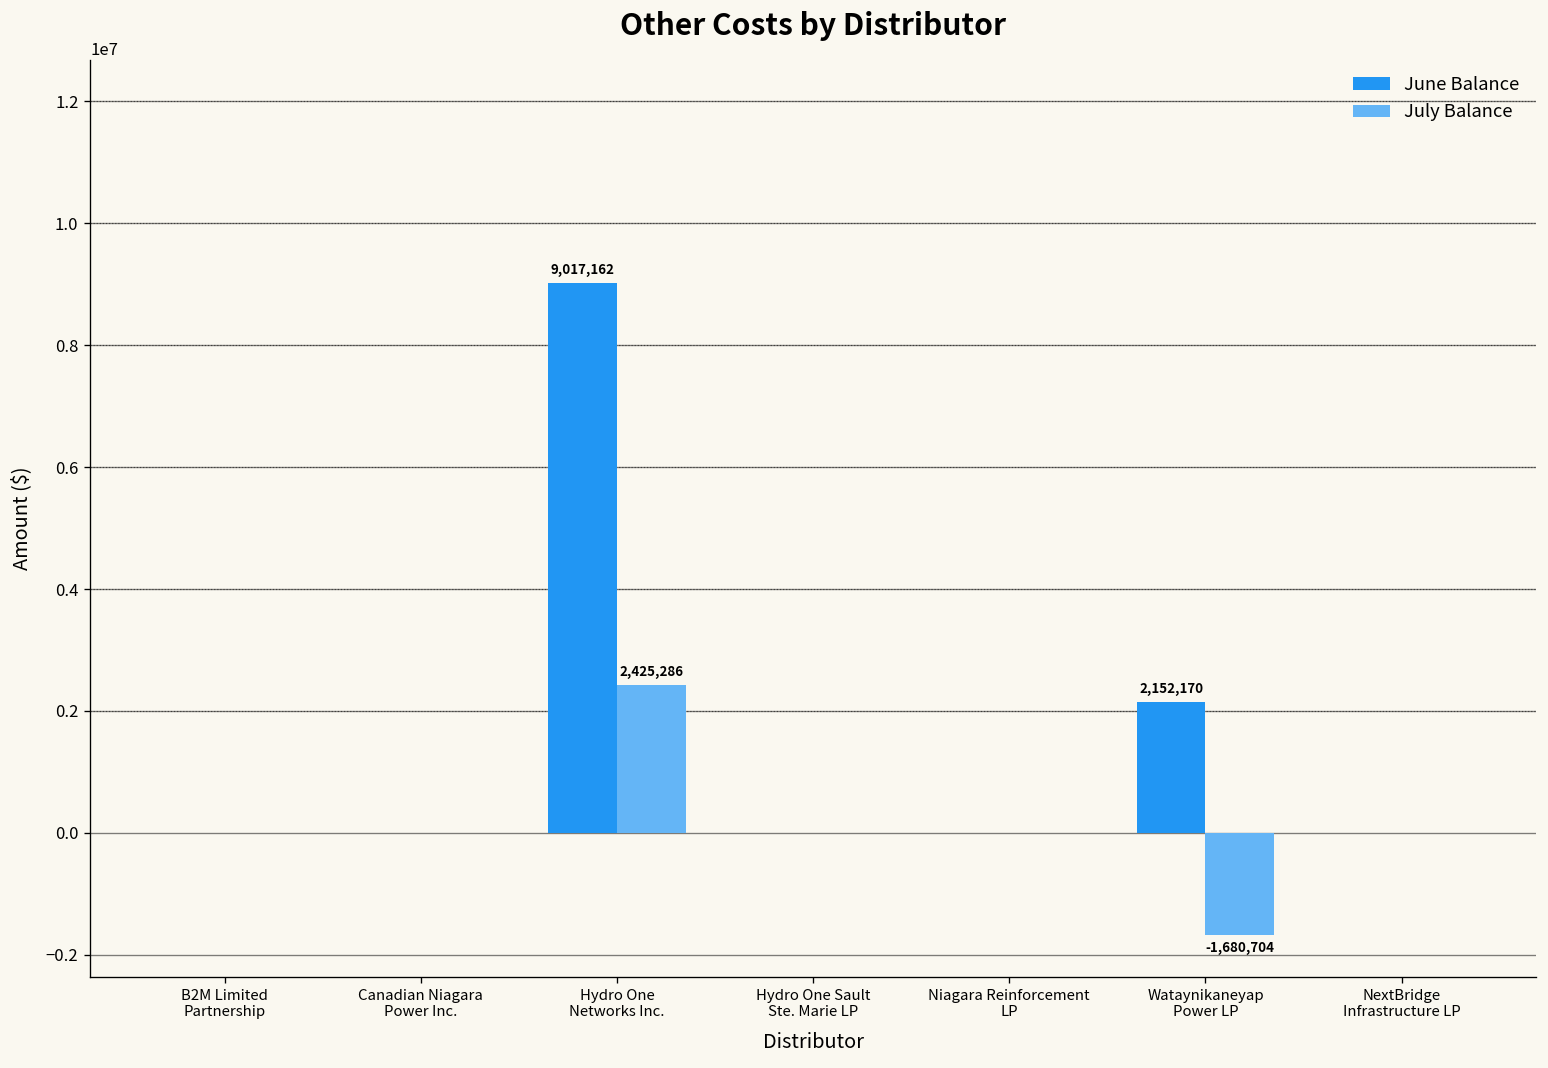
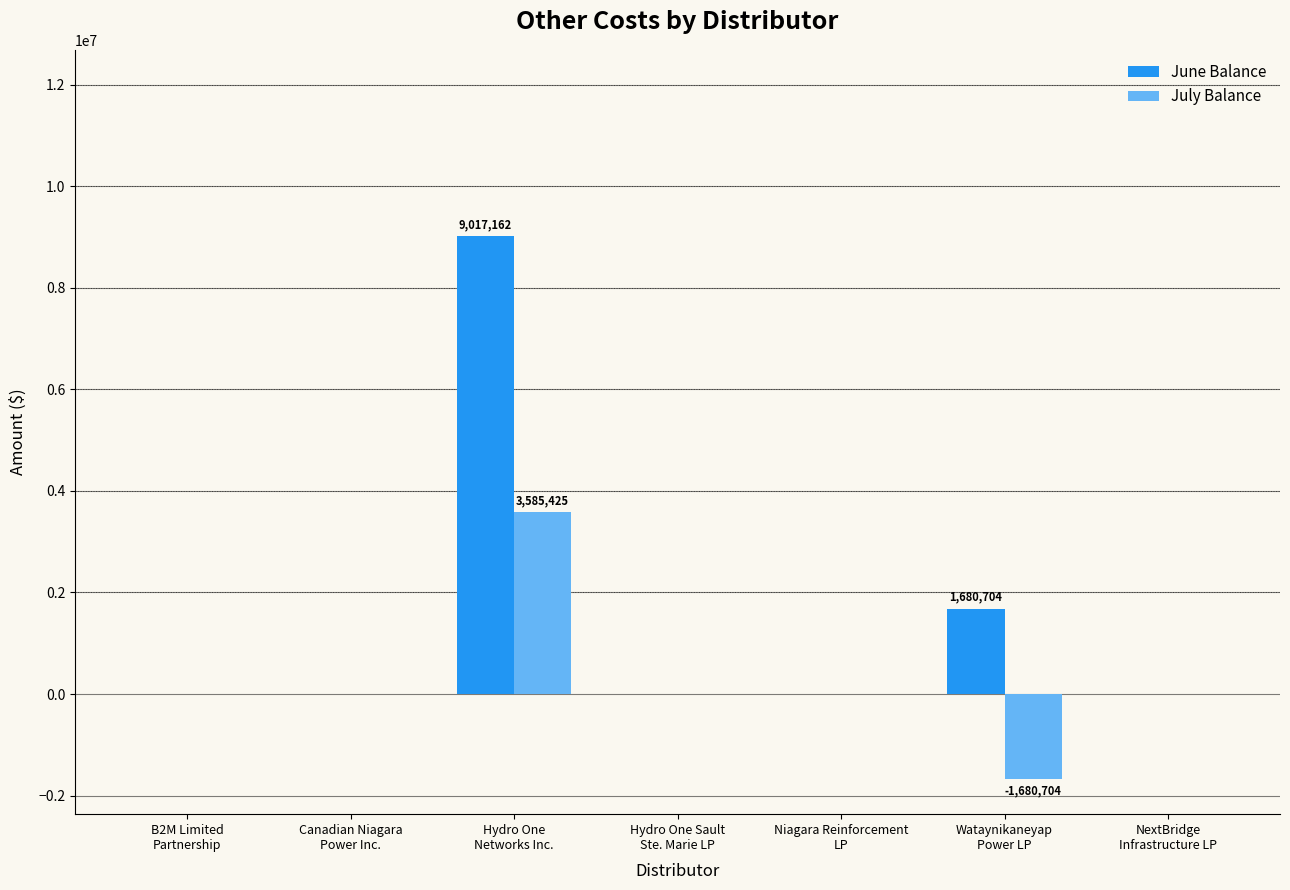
  {
    "June Balance": {
      "Hydro One Networks Inc.": "9,017,162",
-     "Wataynikaneyap Power LP": "2,152,170"
+     "Wataynikaneyap Power LP": "1,680,704"
    },
    "July Balance": {
-     "Hydro One Networks Inc.": "2,425,286",
+     "Hydro One Networks Inc.": "3,585,425",
      "Wataynikaneyap Power LP": "-1,680,704"
    }
  }
